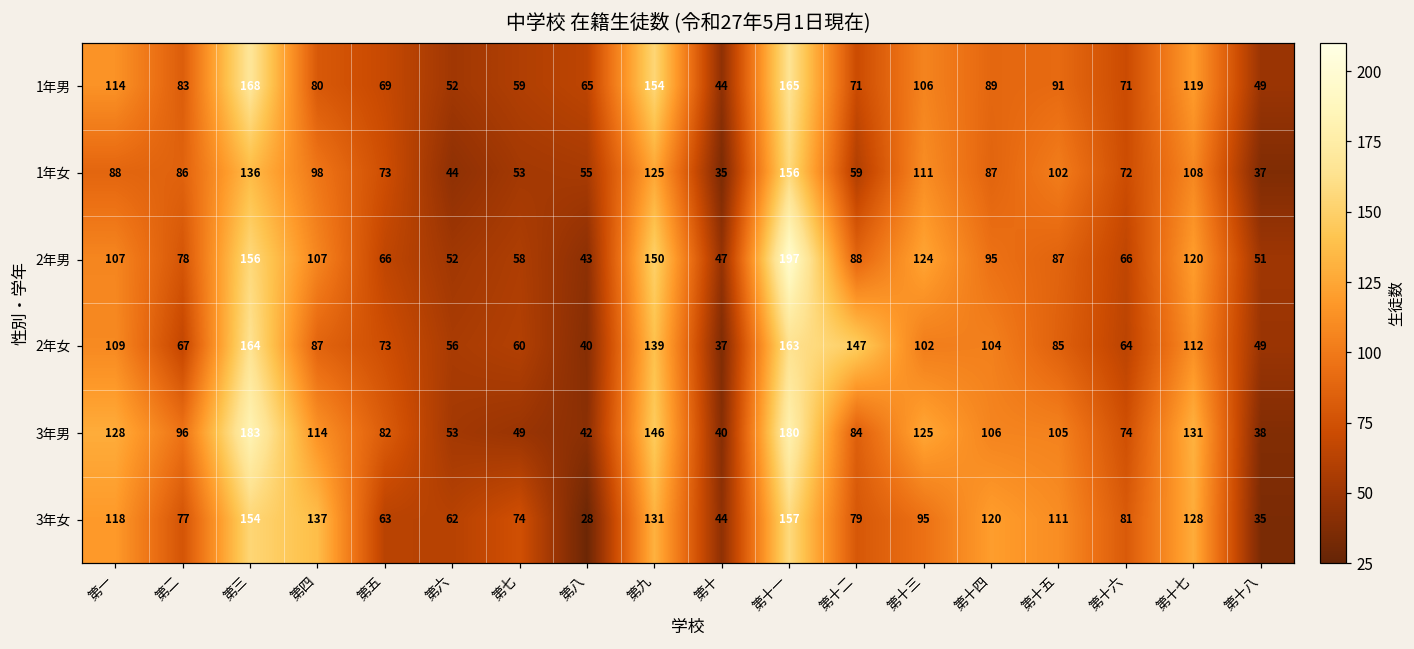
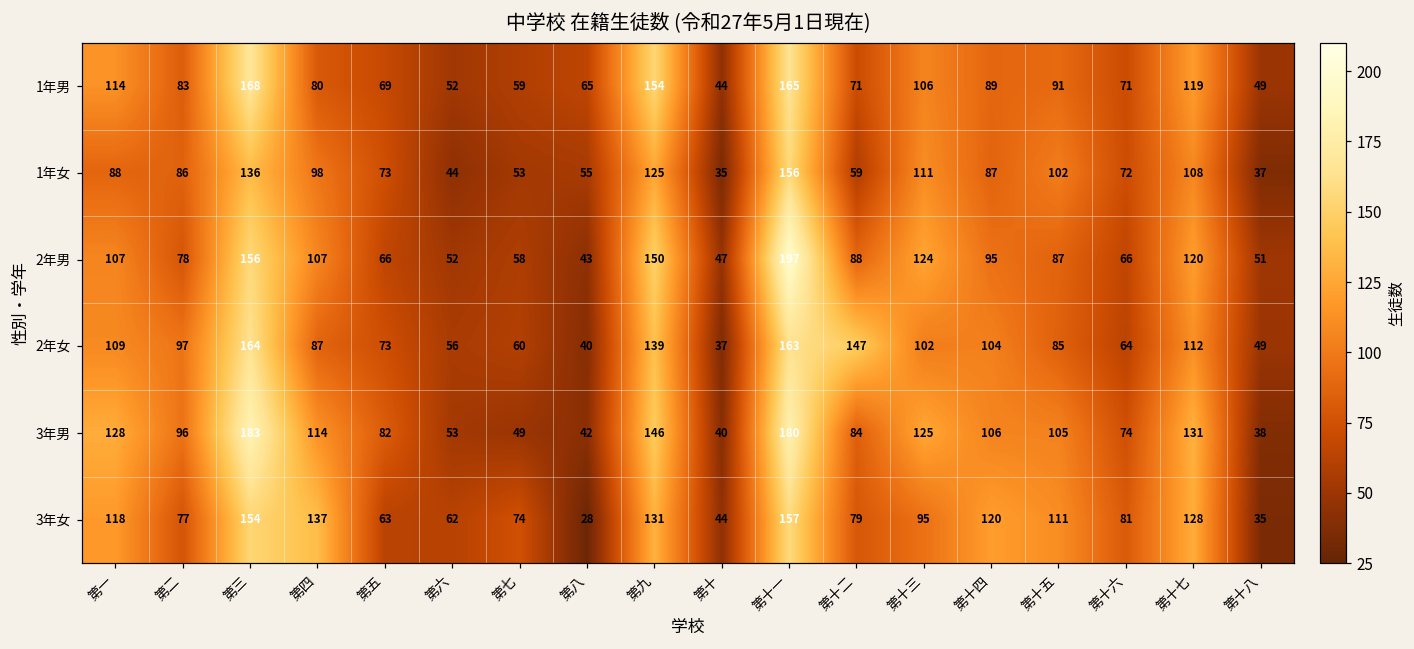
  {
    "1年男": {
      "第一": 114,
      "第二": 83,
      "第三": 168,
      "第四": 80,
      "第五": 69,
      "第六": 52,
      "第七": 59,
      "第八": 65,
      "第九": 154,
      "第十": 44,
      "第十一": 165,
      "第十二": 71,
      "第十三": 106,
      "第十四": 89,
      "第十五": 91,
      "第十六": 71,
      "第十七": 119,
      "第十八": 49
    },
    "1年女": {
      "第一": 88,
      "第二": 86,
      "第三": 136,
      "第四": 98,
      "第五": 73,
      "第六": 44,
      "第七": 53,
      "第八": 55,
      "第九": 125,
      "第十": 35,
      "第十一": 156,
      "第十二": 59,
      "第十三": 111,
      "第十四": 87,
      "第十五": 102,
      "第十六": 72,
      "第十七": 108,
      "第十八": 37
    },
    "2年男": {
      "第一": 107,
      "第二": 78,
      "第三": 156,
      "第四": 107,
      "第五": 66,
      "第六": 52,
      "第七": 58,
      "第八": 43,
      "第九": 150,
      "第十": 47,
      "第十一": 197,
      "第十二": 88,
      "第十三": 124,
      "第十四": 95,
      "第十五": 87,
      "第十六": 66,
      "第十七": 120,
      "第十八": 51
    },
    "2年女": {
      "第一": 109,
-     "第二": 67,
+     "第二": 97,
      "第三": 164,
      "第四": 87,
      "第五": 73,
      "第六": 56,
      "第七": 60,
      "第八": 40,
      "第九": 139,
      "第十": 37,
      "第十一": 163,
      "第十二": 147,
      "第十三": 102,
      "第十四": 104,
      "第十五": 85,
      "第十六": 64,
      "第十七": 112,
      "第十八": 49
    },
    "3年男": {
      "第一": 128,
      "第二": 96,
      "第三": 183,
      "第四": 114,
      "第五": 82,
      "第六": 53,
      "第七": 49,
      "第八": 42,
      "第九": 146,
      "第十": 40,
      "第十一": 180,
      "第十二": 84,
      "第十三": 125,
      "第十四": 106,
      "第十五": 105,
      "第十六": 74,
      "第十七": 131,
      "第十八": 38
    },
    "3年女": {
      "第一": 118,
      "第二": 77,
      "第三": 154,
      "第四": 137,
      "第五": 63,
      "第六": 62,
      "第七": 74,
      "第八": 28,
      "第九": 131,
      "第十": 44,
      "第十一": 157,
      "第十二": 79,
      "第十三": 95,
      "第十四": 120,
      "第十五": 111,
      "第十六": 81,
      "第十七": 128,
      "第十八": 35
    }
  }
